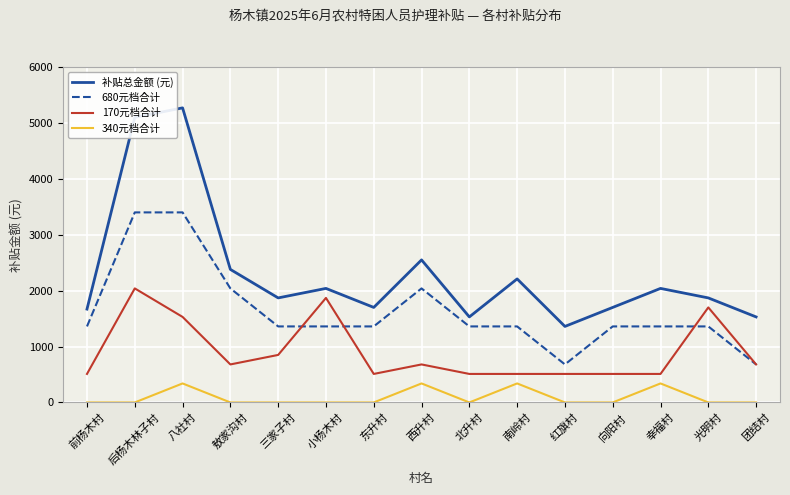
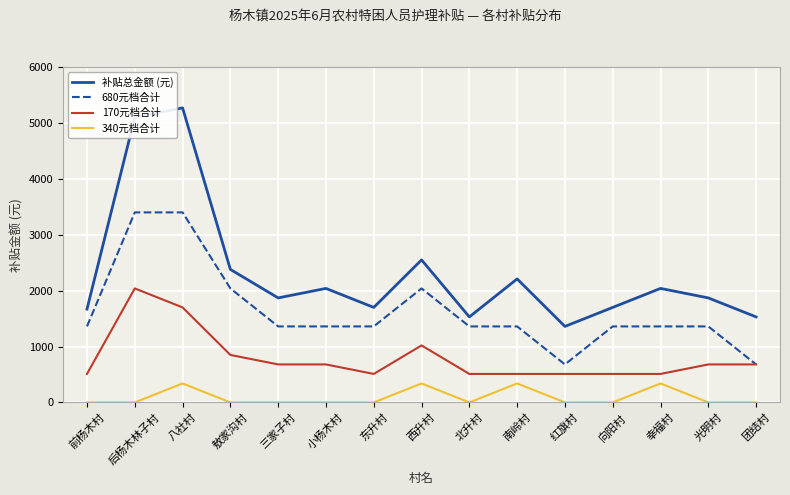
  {
    "170元档合计": {
      "前杨木村": 500,
      "后杨木林子村": 2000,
-     "八社村": 1500,
-     "敖家沟村": 700,
-     "三家子村": 900,
-     "小杨木村": 1900,
+     "八社村": 1700,
+     "敖家沟村": 900,
+     "三家子村": 700,
+     "小杨木村": 700,
      "东升村": 500,
-     "西升村": 700,
+     "西升村": 1000,
      "北升村": 500,
      "南岭村": 500,
      "红旗村": 500,
      "向阳村": 500,
      "幸福村": 500,
-     "光明村": 1700
+     "光明村": 700
    },
    "340元档合计": {
      "前杨木村": 0,
      "后杨木林子村": 0,
      "八社村": 300,
      "敖家沟村": 0,
      "三家子村": 0,
      "小杨木村": 0,
      "东升村": 0,
      "西升村": 300,
      "北升村": 0,
      "南岭村": 300,
      "红旗村": 0,
      "向阳村": 0,
      "幸福村": 300,
      "光明村": 0,
      "团结村": 0
    }
  }
